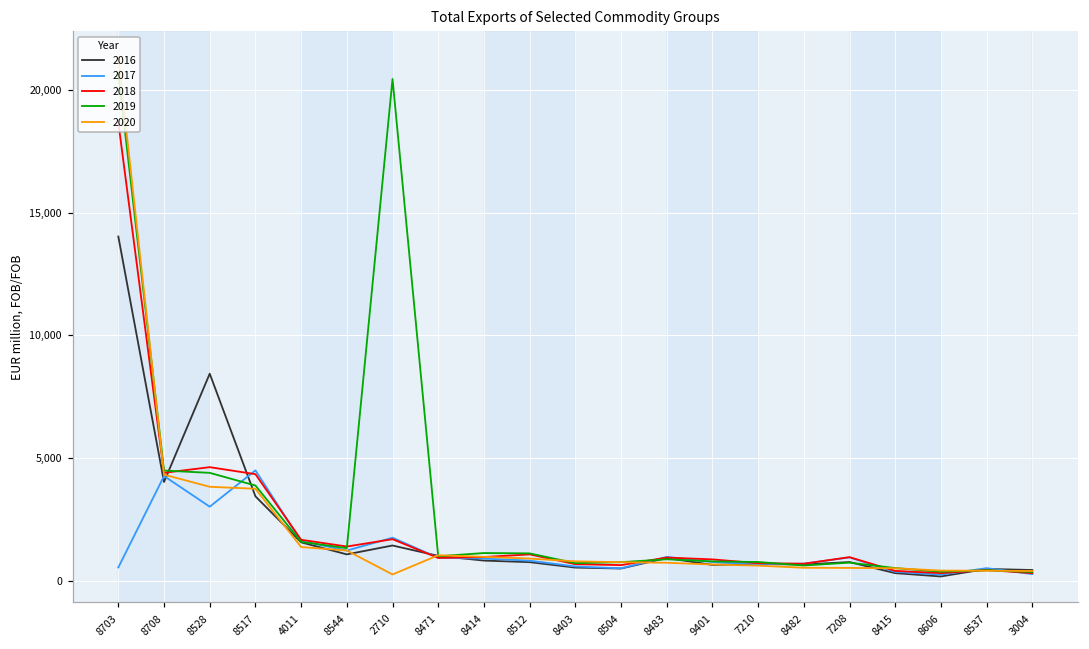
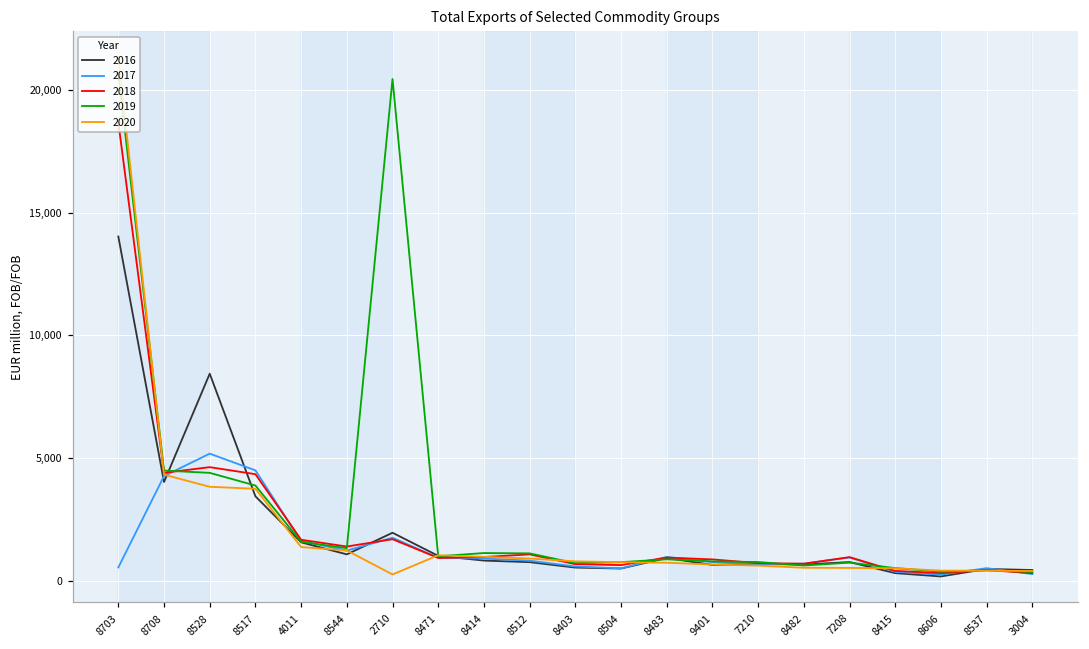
  {
    "2016": {
      "8703": "14,000",
      "8708": "4,000",
      "8528": "8,400",
      "8517": "3,400",
      "8544": "1,100",
-     "2710": "1,400"
+     "2710": "2,000"
    },
    "2017": {
      "8703": "500",
-     "8528": "3,000",
+     "8528": "5,200",
      "8517": "4,500"
    },
    "2018": {
      "8528": "4,600",
      "8517": "4,300",
      "8504": "600"
    },
    "2019": {
      "8528": "4,400",
      "8517": "3,900",
      "2710": "20,500",
      "8414": "1,100"
    },
    "2020": {
      "8528": "3,800",
      "8517": "3,700",
      "4011": "1,400",
      "2710": "300",
      "8483": "700",
      "7208": "500"
    }
  }
